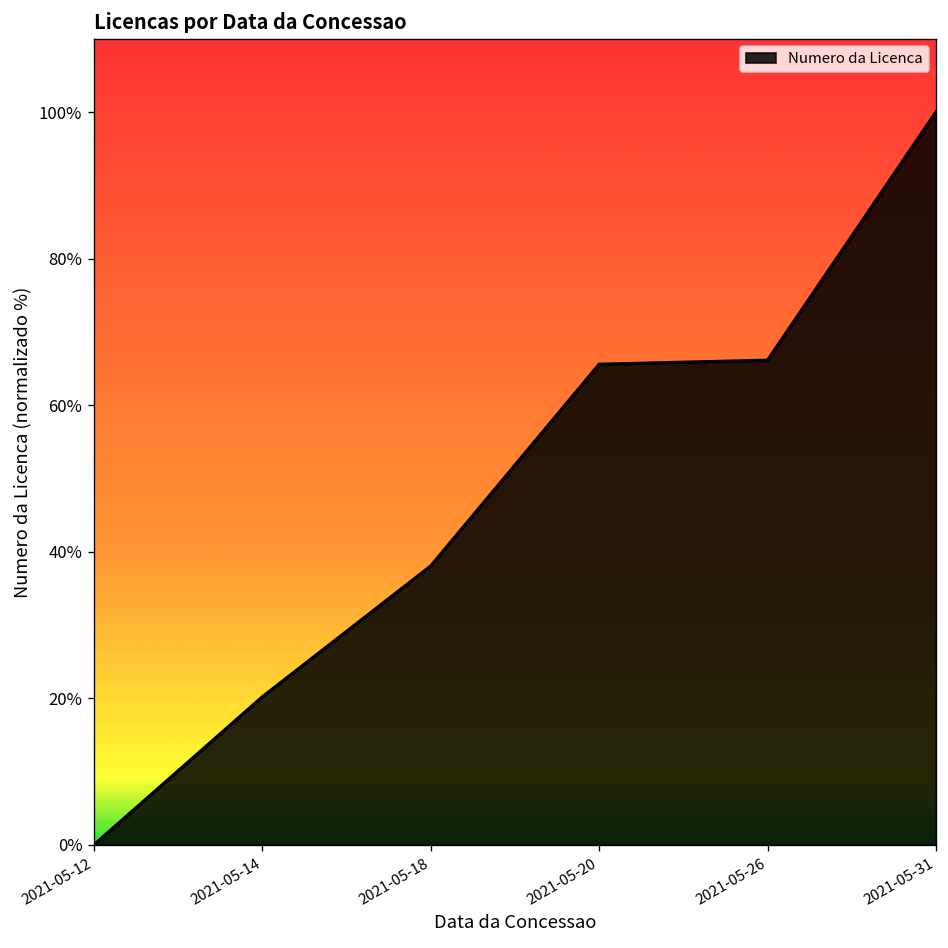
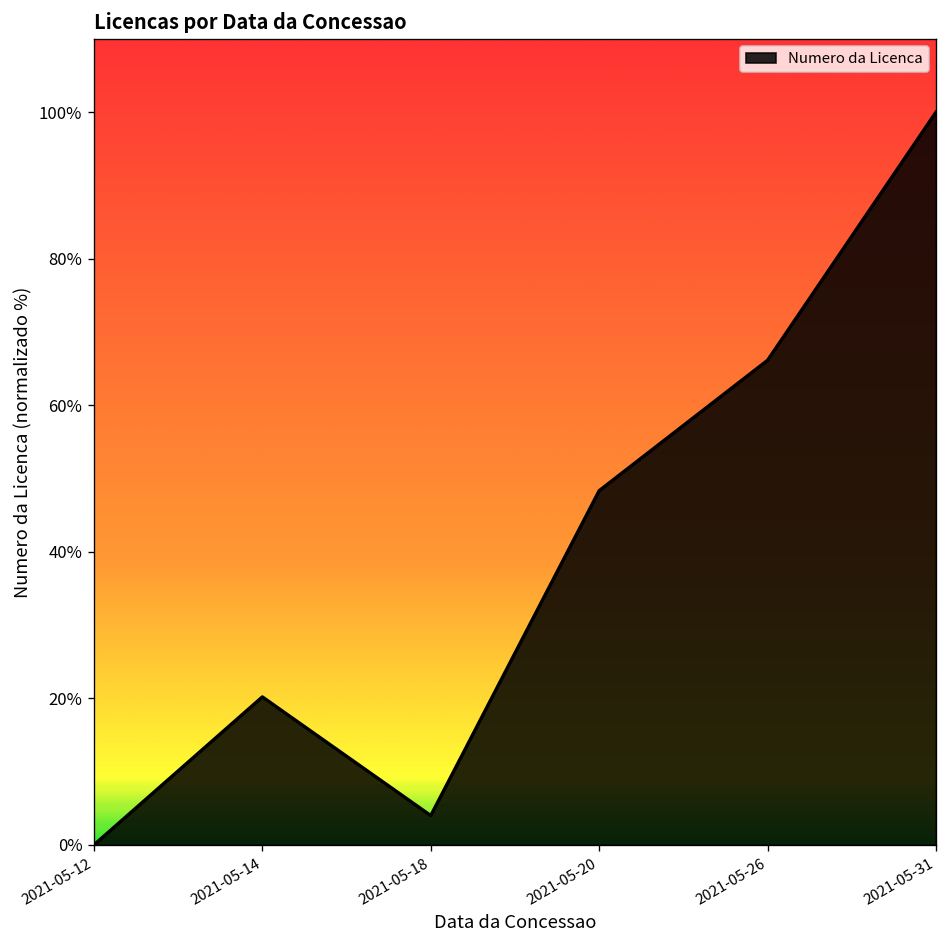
  {
    "2021-05-12": "0%",
    "2021-05-14": "20%",
-   "2021-05-18": "38%",
-   "2021-05-20": "66%",
+   "2021-05-18": "4%",
+   "2021-05-20": "48%",
    "2021-05-26": "66%",
    "2021-05-31": "100%"
  }
